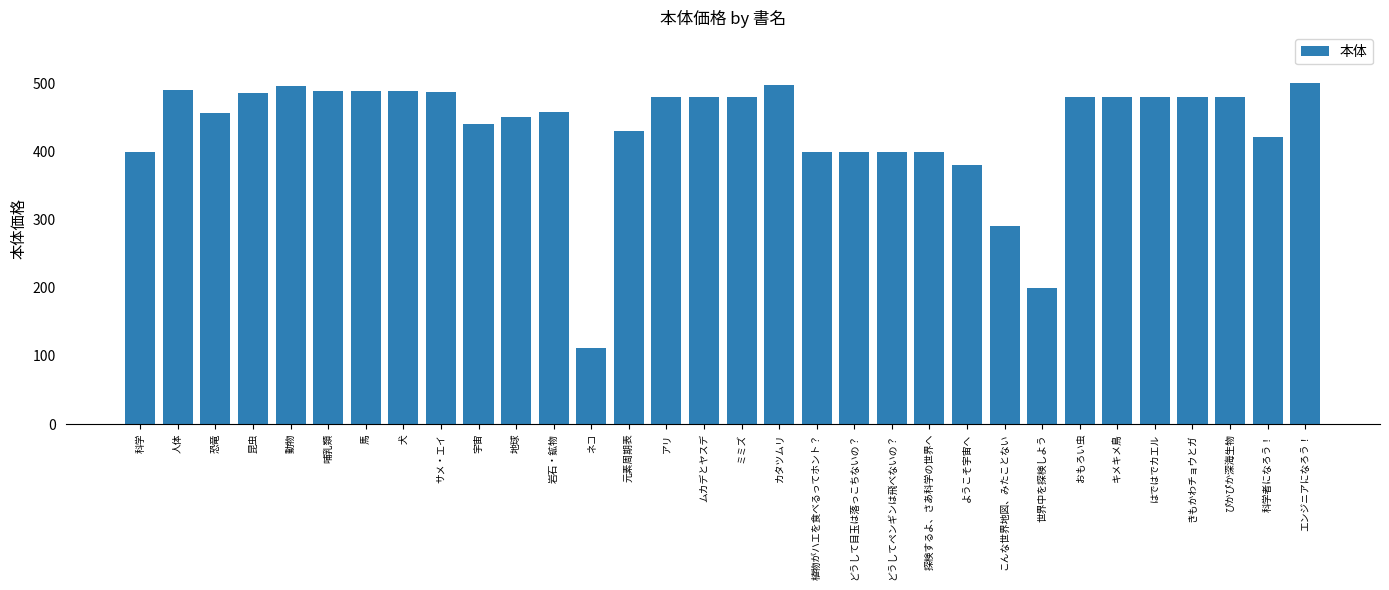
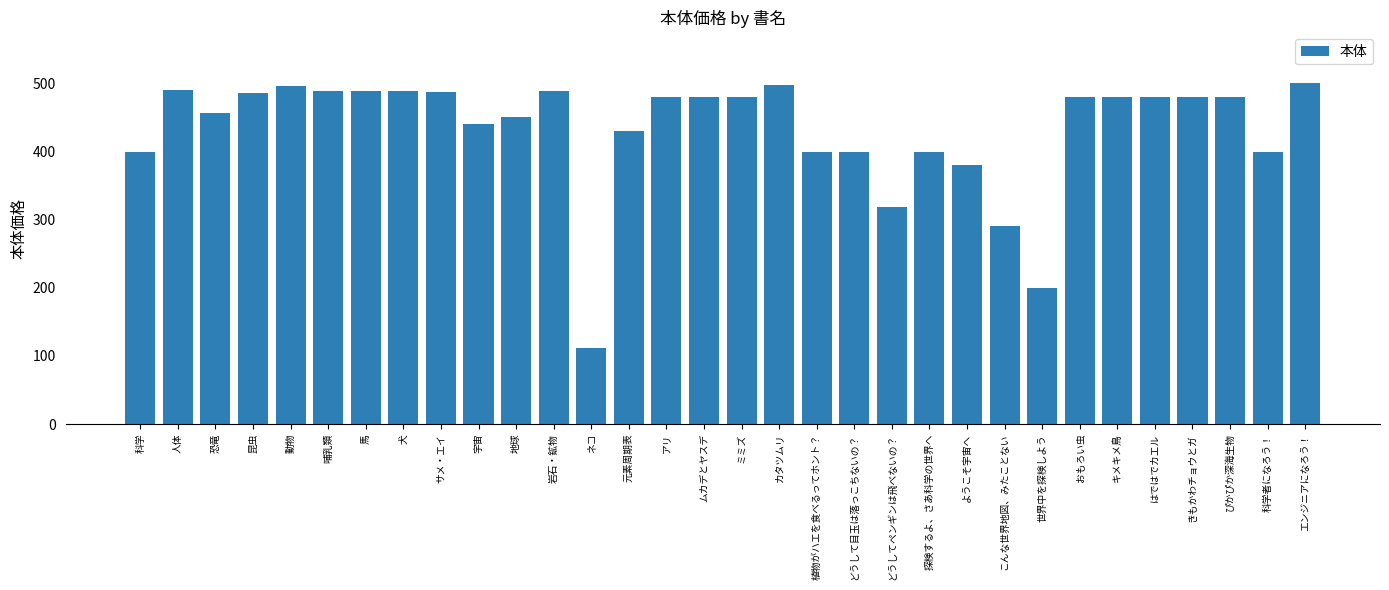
  {
    "科学": 400,
    "人体": 490,
    "恐竜": 460,
    "昆虫": 490,
    "動物": 500,
    "哺乳類": 490,
    "馬": 490,
    "犬": 490,
    "サメ・エイ": 490,
    "宇宙": 440,
    "地球": 450,
-   "岩石・鉱物": 460,
+   "岩石・鉱物": 490,
    "ネコ": 110,
    "元素周期表": 430,
    "アリ": 480,
    "ムカデとヤスデ": 480,
    "ミミズ": 480,
    "カタツムリ": 500,
    "植物がハエを食べるってホント？": 400,
    "どうして目玉は落っこちないの？": 400,
-   "どうしてペンギンは飛べないの？": 400,
+   "どうしてペンギンは飛べないの？": 320,
    "探検するよ、さあ科学の世界へ": 400,
    "ようこそ宇宙へ": 380,
    "こんな世界地図、みたことない": 290,
    "世界中を探検しよう": 200,
    "おもろい虫": 480,
    "キメキメ鳥": 480,
    "はではでカエル": 480,
    "きもかわチョウとガ": 480,
    "ぴかぴか深海生物": 480,
-   "科学者になろう！": 420,
+   "科学者になろう！": 400,
    "エンジニアになろう！": 500
  }
